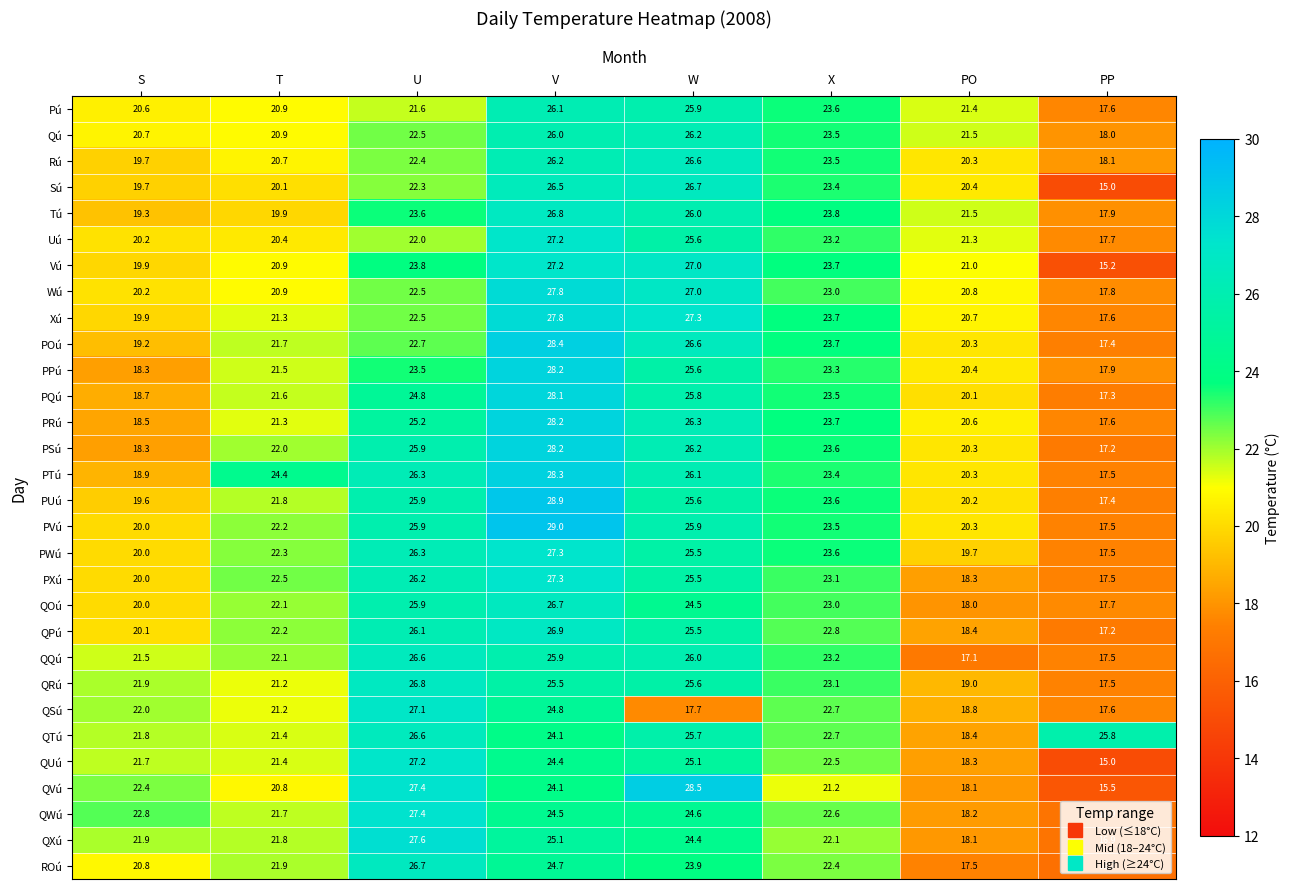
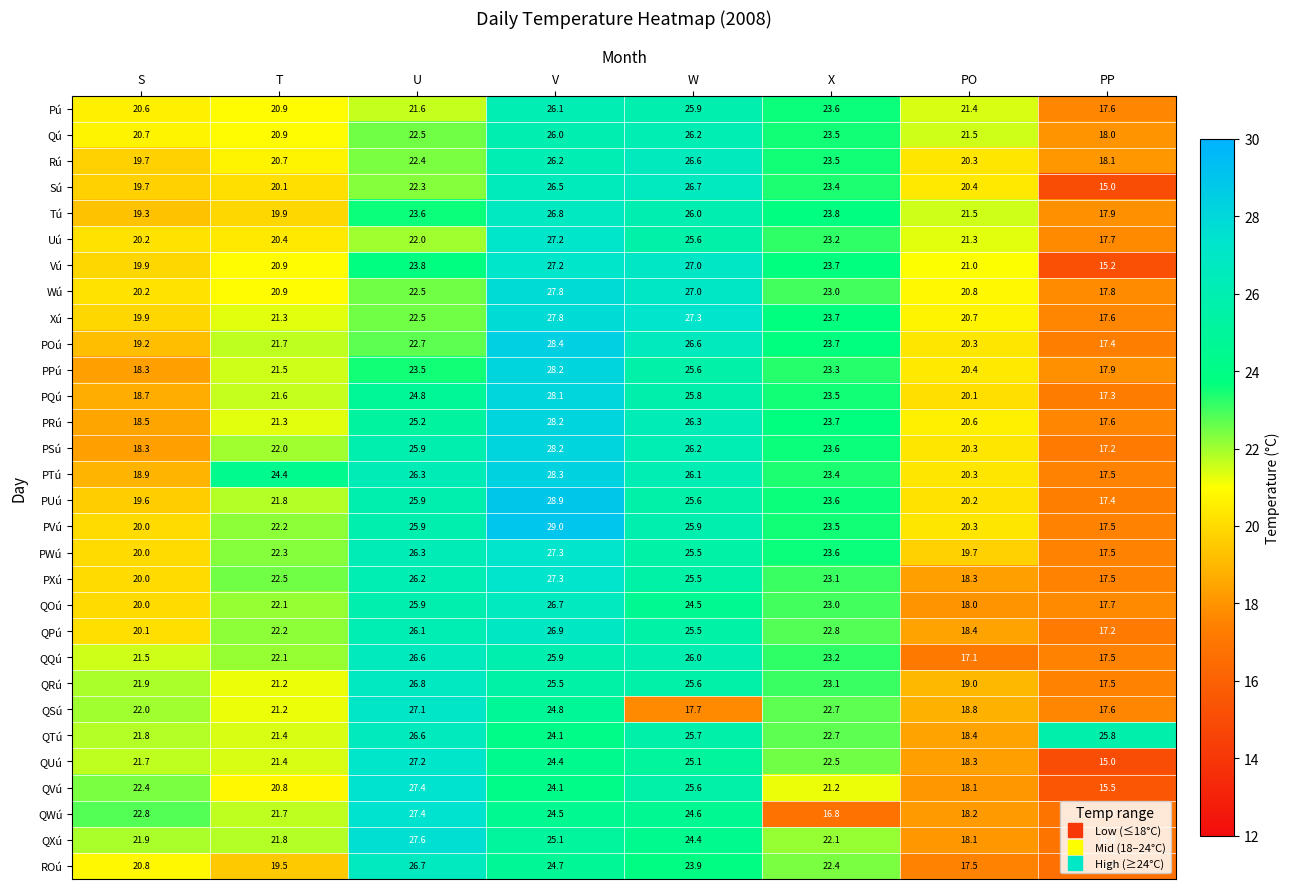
  {
    "QVú": {
      "S": 22.4,
      "T": 20.8,
      "U": 27.4,
      "V": 24.1,
-     "W": 28.5,
+     "W": 25.6,
      "X": 21.2,
      "PO": 18.1,
      "PP": 15.5
    },
    "QWú": {
      "S": 22.8,
      "T": 21.7,
      "U": 27.4,
      "V": 24.5,
      "W": 24.6,
-     "X": 22.6,
+     "X": 16.8,
      "PO": 18.2
    },
    "ROú": {
      "S": 20.8,
-     "T": 21.9,
+     "T": 19.5,
      "U": 26.7,
      "V": 24.7,
      "W": 23.9,
      "X": 22.4,
      "PO": 17.5
    }
  }
